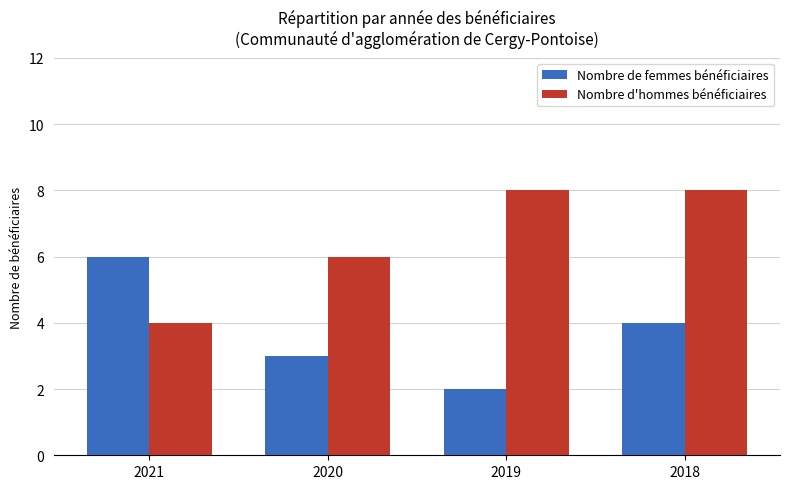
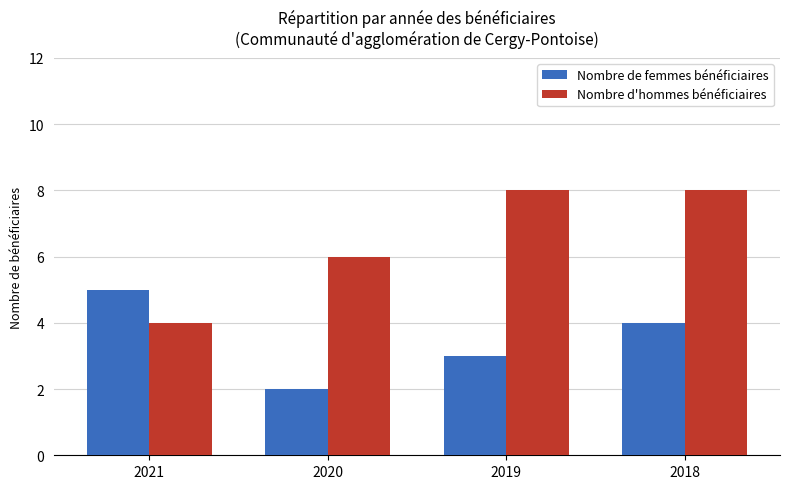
  {
    "Nombre de femmes bénéficiaires": {
-     "2021": 6,
-     "2020": 3,
-     "2019": 2,
+     "2021": 5,
+     "2020": 2,
+     "2019": 3,
      "2018": 4
    },
    "Nombre d'hommes bénéficiaires": {
      "2021": 4,
      "2020": 6,
      "2019": 8,
      "2018": 8
    }
  }
